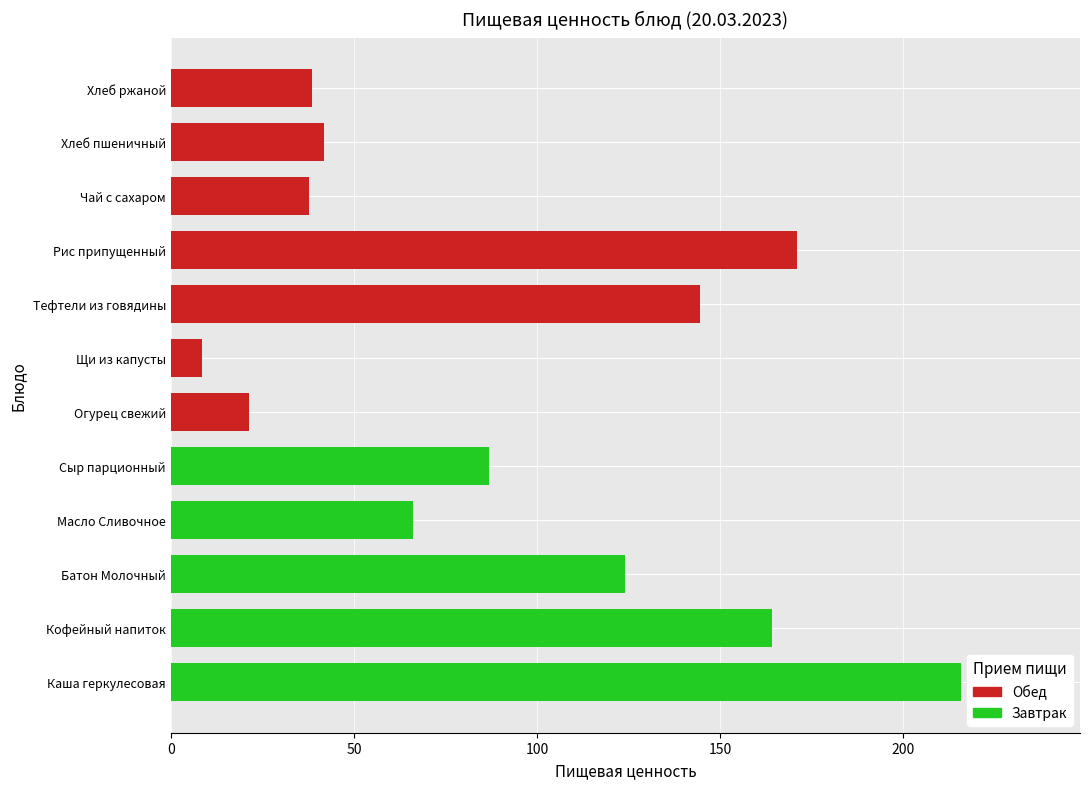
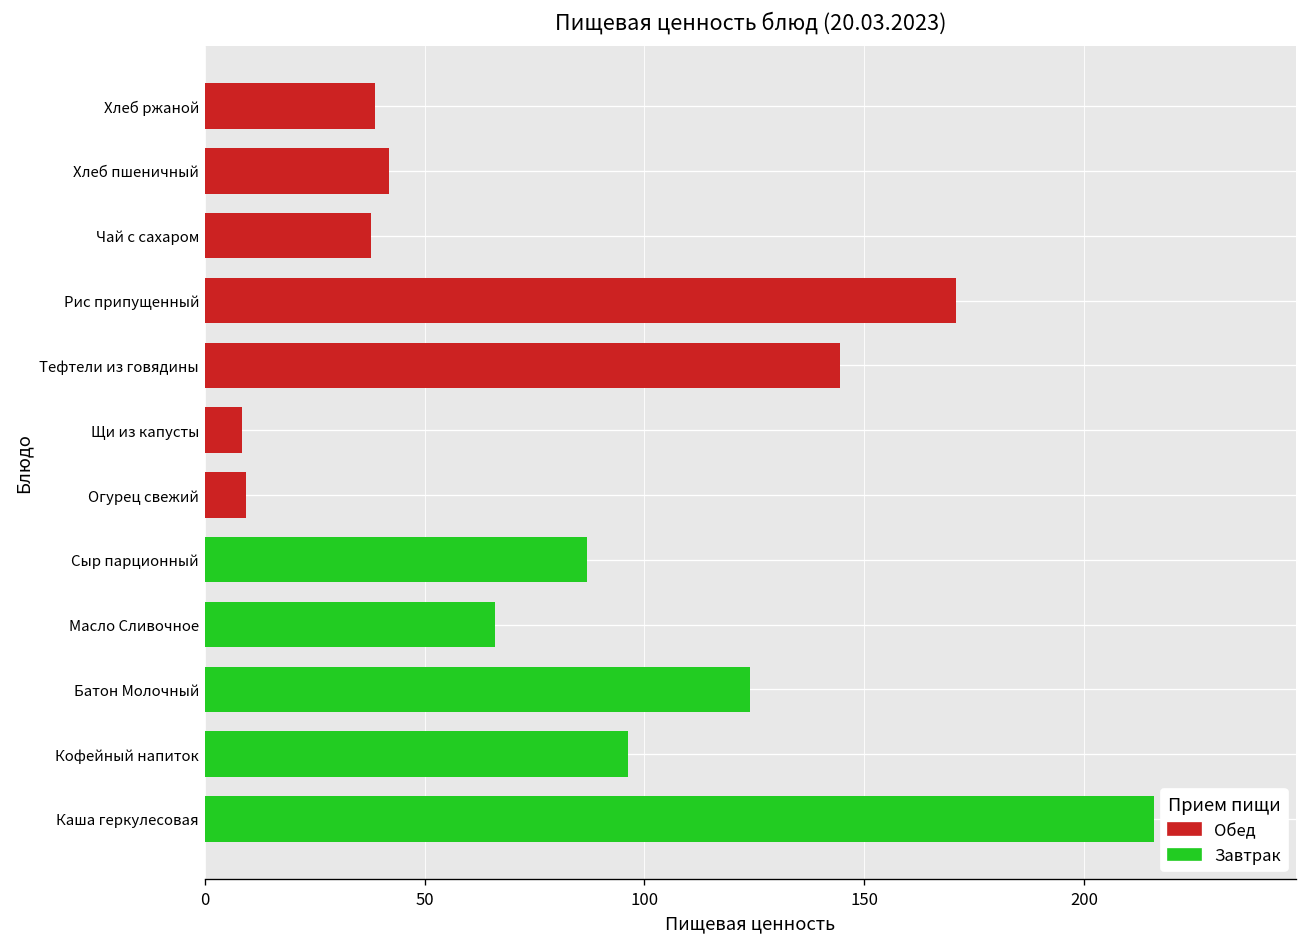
  {
    "Хлеб ржаной": 39,
    "Хлеб пшеничный": 42,
    "Чай с сахаром": 38,
    "Рис припущенный": 171,
    "Тефтели из говядины": 145,
    "Щи из капусты": 8,
-   "Огурец свежий": 21,
+   "Огурец свежий": 9,
    "Сыр парционный": 87,
    "Масло Сливочное": 66,
    "Батон Молочный": 124,
-   "Кофейный напиток": 164,
+   "Кофейный напиток": 96,
    "Каша геркулесовая": 216
  }
